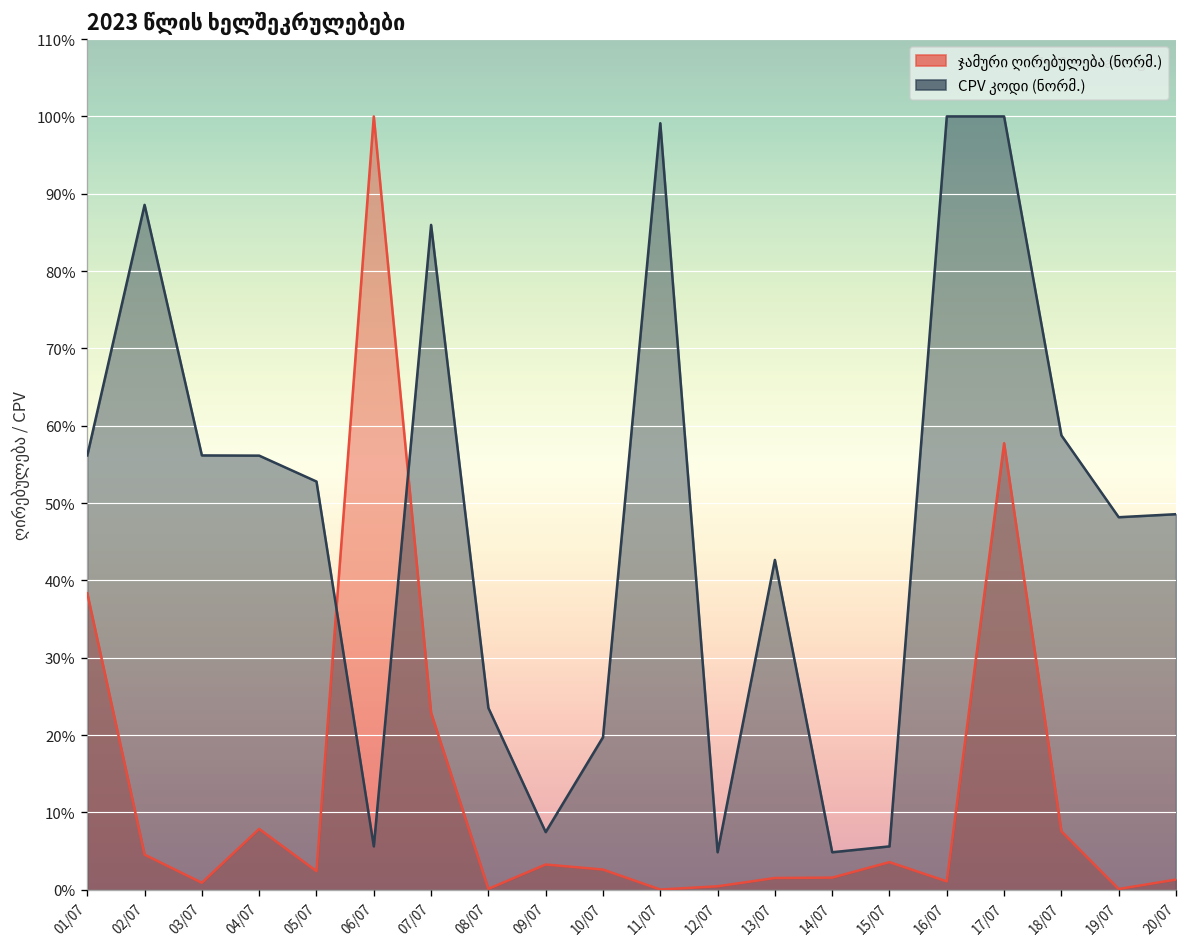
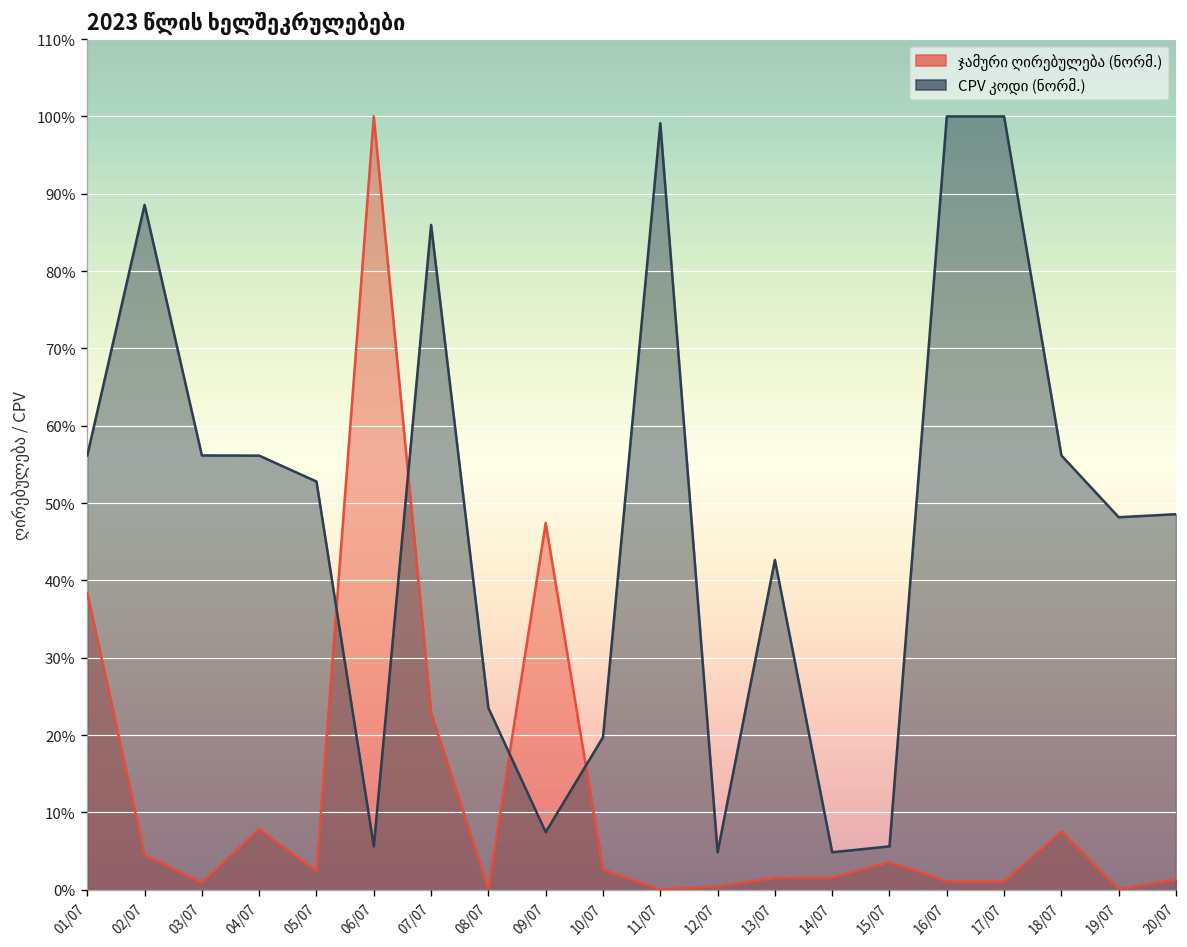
  {
    "ჯამური ღირებულება (ნორმ.)": {
      "01/07": "38%",
      "02/07": "5%",
      "03/07": "1%",
      "04/07": "8%",
      "05/07": "2%",
      "06/07": "100%",
      "07/07": "23%",
      "08/07": "0%",
-     "09/07": "3%",
+     "09/07": "47%",
      "10/07": "3%",
      "11/07": "0%",
      "12/07": "0%",
      "13/07": "2%",
      "14/07": "2%",
      "15/07": "4%",
      "16/07": "1%",
-     "17/07": "58%",
+     "17/07": "1%",
      "18/07": "8%",
      "19/07": "0%",
      "20/07": "1%"
    },
    "CPV კოდი (ნორმ.)": {
      "01/07": "56%",
      "02/07": "89%",
      "03/07": "56%",
      "04/07": "56%",
      "05/07": "53%",
      "06/07": "6%",
      "07/07": "86%",
      "08/07": "24%",
      "09/07": "7%",
      "10/07": "20%",
      "11/07": "99%",
      "12/07": "5%",
      "13/07": "43%",
      "14/07": "5%",
      "15/07": "6%",
      "16/07": "100%",
      "17/07": "100%",
-     "18/07": "59%",
+     "18/07": "56%",
      "19/07": "48%",
      "20/07": "49%"
    }
  }
